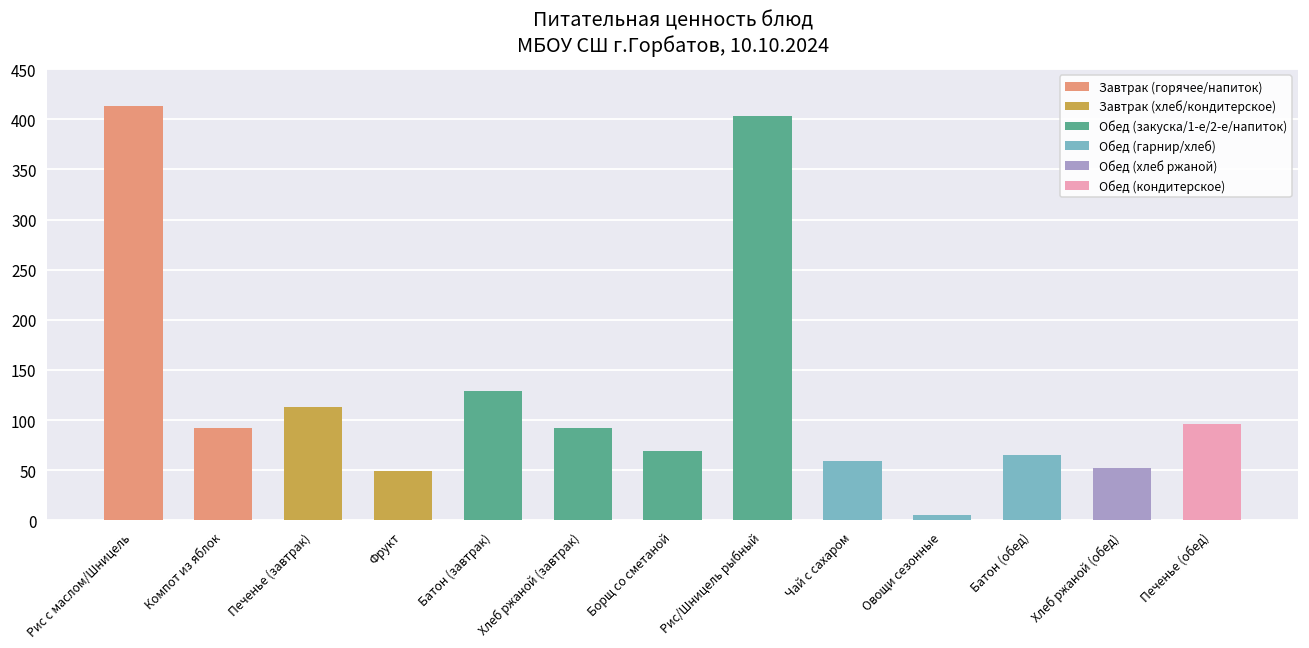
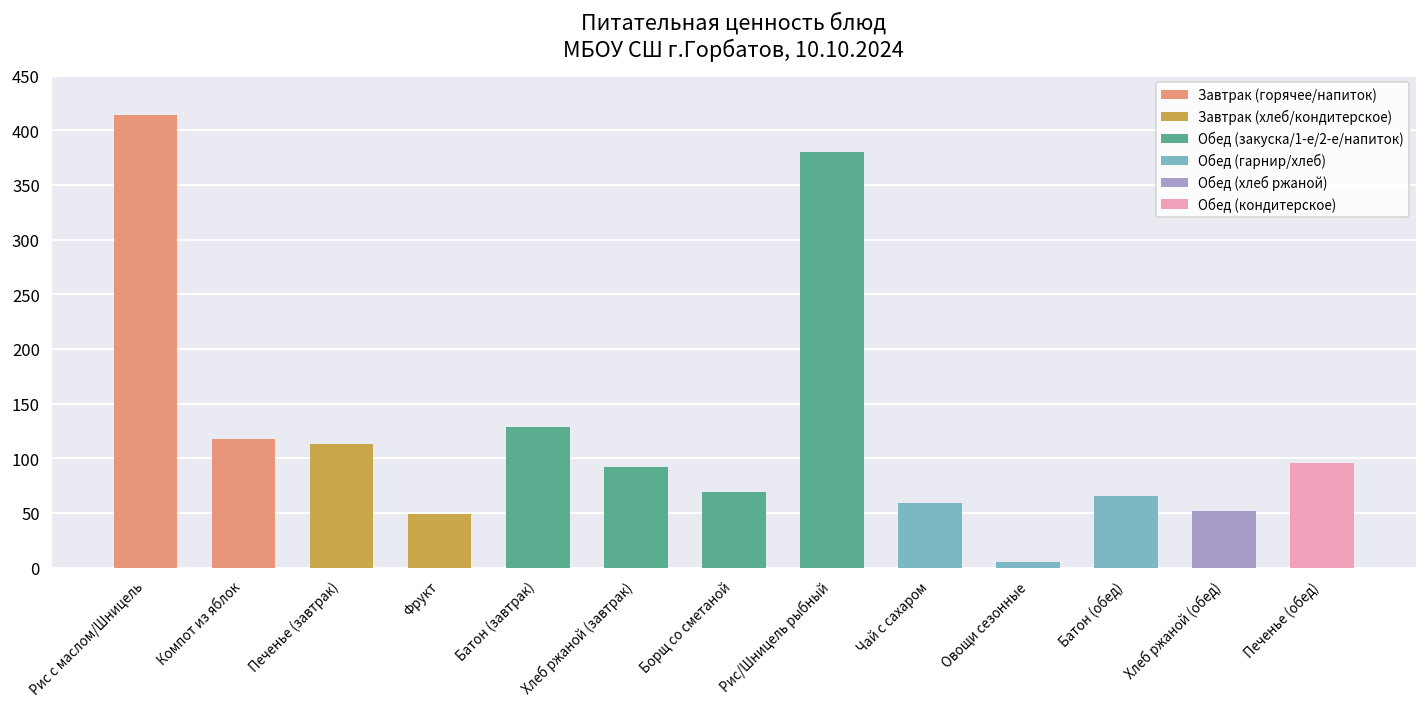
  {
    "Рис с маслом/Шницель": 410,
-   "Компот из яблок": 90,
+   "Компот из яблок": 120,
    "Печенье (завтрак)": 110,
    "Фрукт": 50,
    "Батон (завтрак)": 130,
    "Хлеб ржаной (завтрак)": 90,
    "Борщ со сметаной": 70,
-   "Рис/Шницель рыбный": 400,
+   "Рис/Шницель рыбный": 380,
    "Чай с сахаром": 60,
    "Овощи сезонные": 10,
    "Батон (обед)": 70,
    "Хлеб ржаной (обед)": 50,
    "Печенье (обед)": 100
  }
